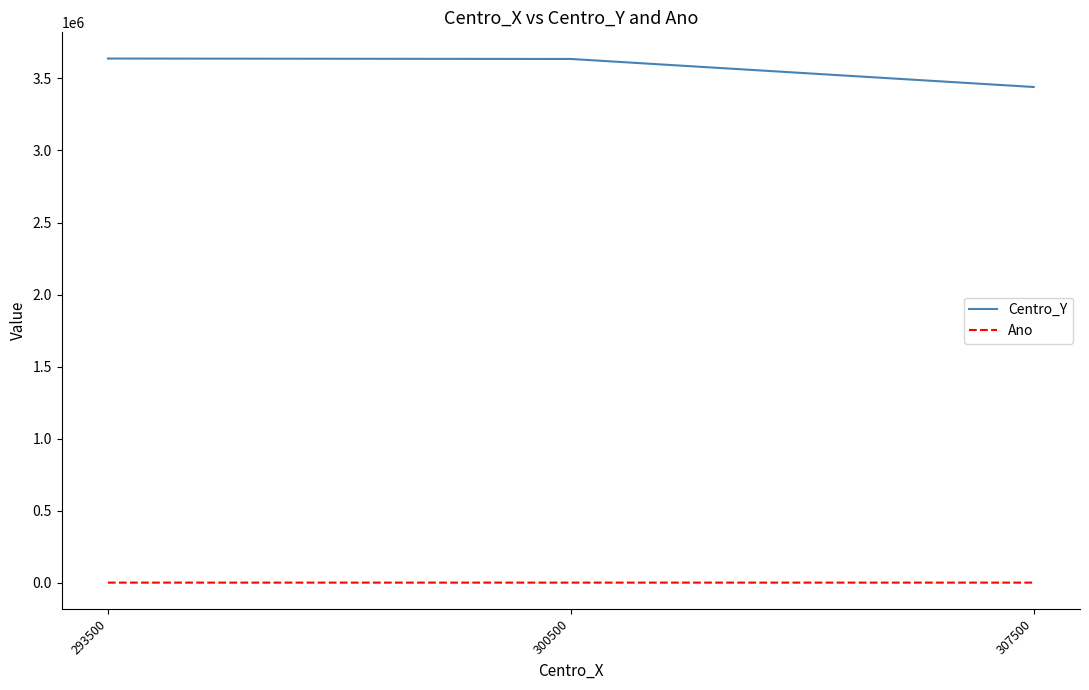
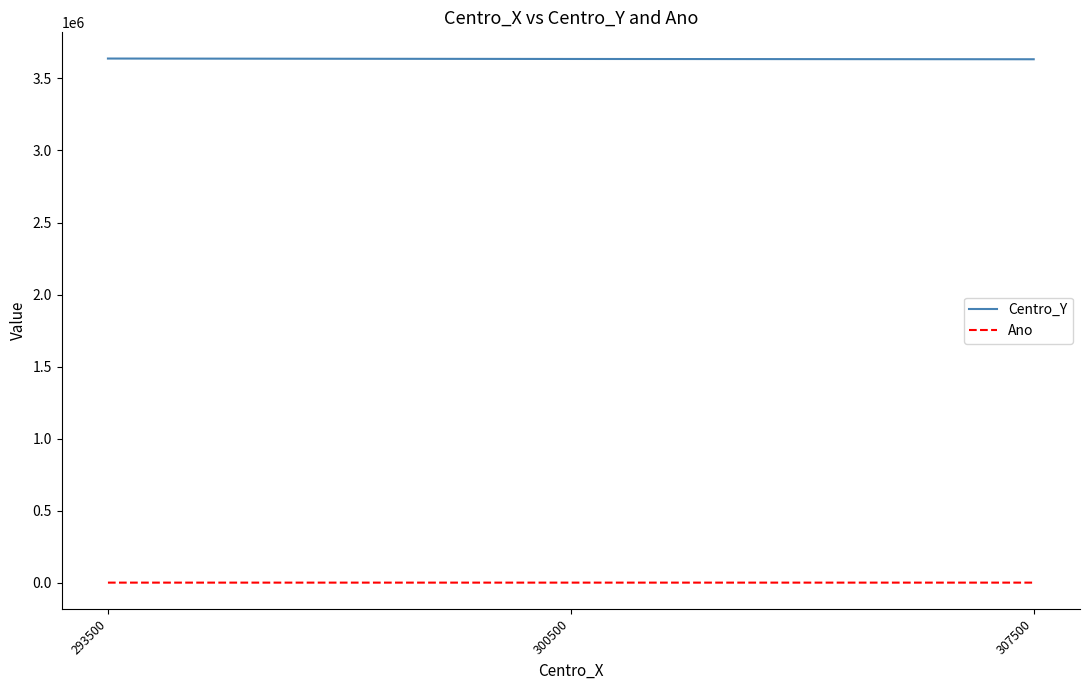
  {
    "Centro_Y": {
      "293500": 3640000,
      "300500": 3630000,
-     "307500": 3440000
+     "307500": 3630000
    },
    "Ano": {
      "293500": 0,
      "300500": 0,
      "307500": 0
    }
  }
